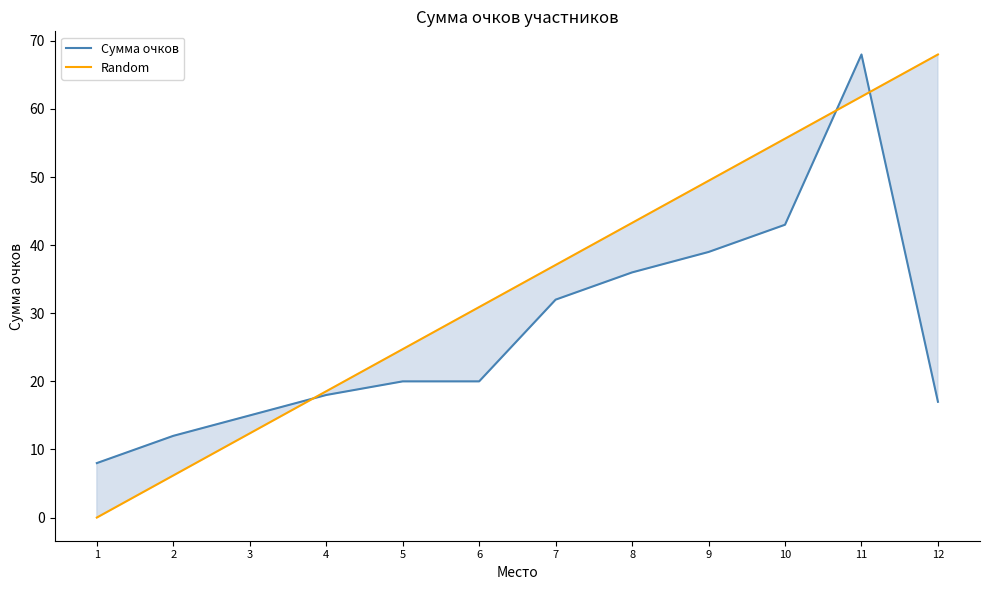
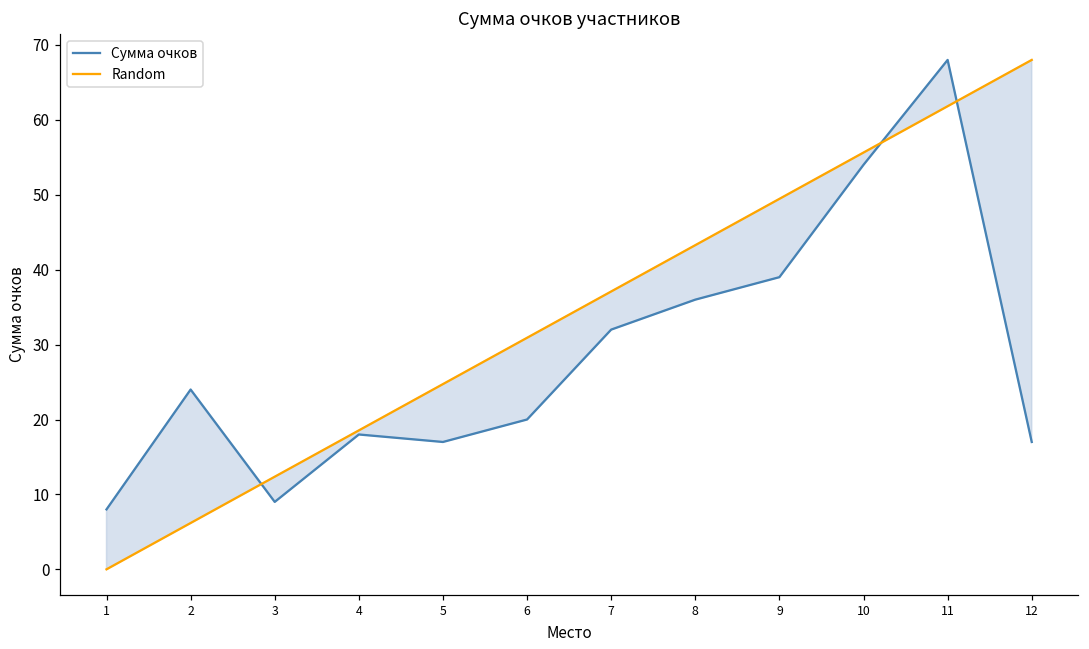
  {
    "Сумма очков": {
      "1": 8,
-     "2": 12,
-     "3": 15,
+     "2": 24,
+     "3": 9,
      "4": 18,
-     "5": 20,
+     "5": 17,
      "6": 20,
      "7": 32,
      "8": 36,
      "9": 39,
-     "10": 43,
+     "10": 54,
      "11": 68,
      "12": 17
    },
    "Random": {
      "1": 0,
      "2": 6,
      "3": 12,
      "4": 19,
      "5": 25,
      "6": 31,
      "7": 37,
      "8": 43,
      "9": 49,
      "10": 56,
      "11": 62,
      "12": 68
    }
  }
